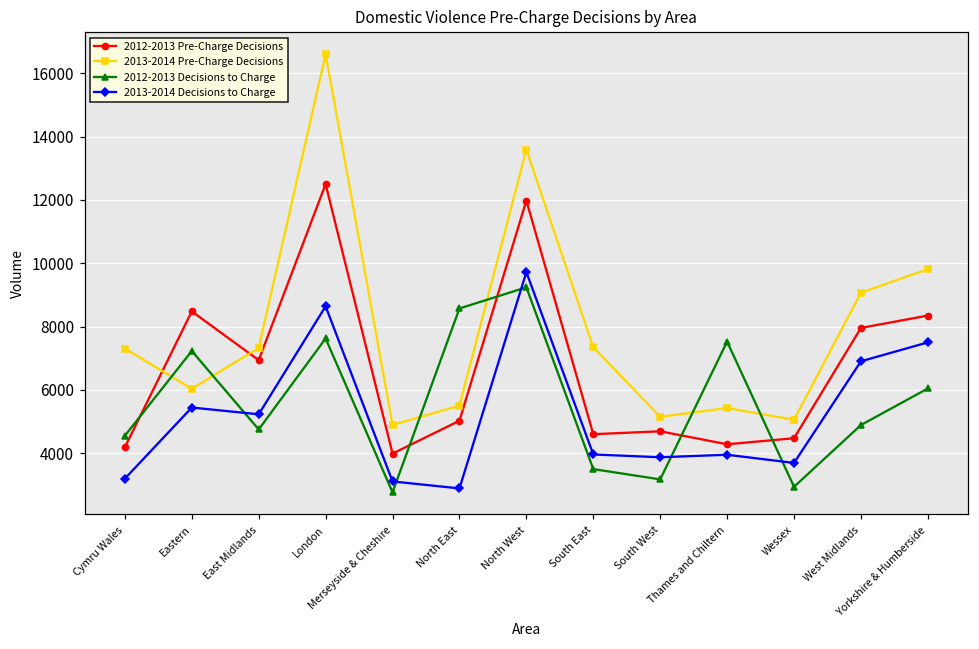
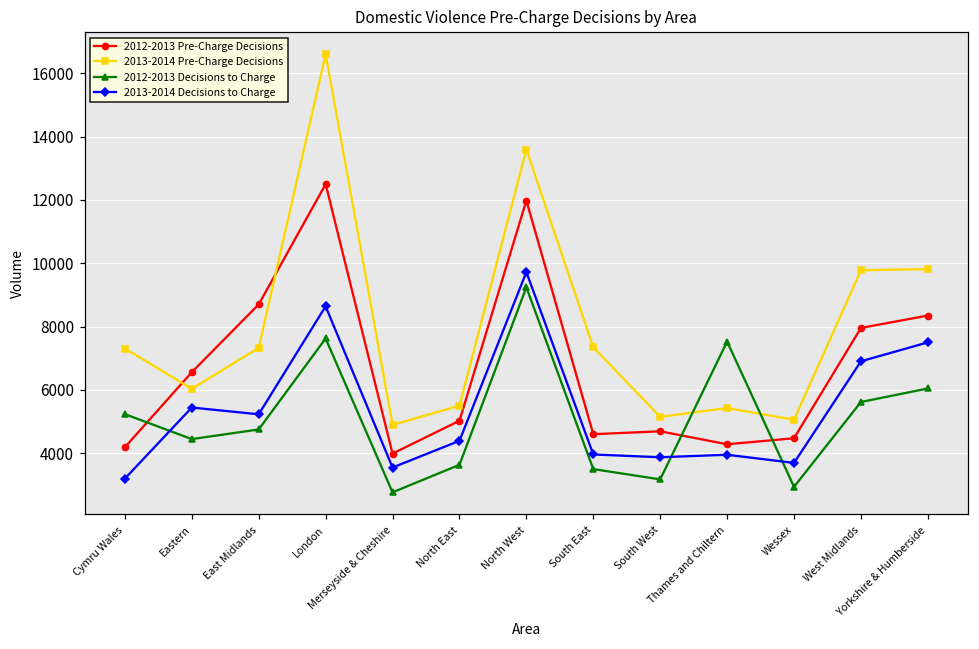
  {
    "2012-2013 Pre-Charge Decisions": {
      "Cymru Wales": 4200,
-     "Eastern": 8500,
-     "East Midlands": 6900,
+     "Eastern": 6600,
+     "East Midlands": 8700,
      "London": 12500,
      "Merseyside & Cheshire": 4000,
      "North East": 5000,
      "North West": 12000,
      "South East": 4600,
      "South West": 4700,
      "Thames and Chiltern": 4300,
      "Wessex": 4500,
      "West Midlands": 8000,
      "Yorkshire & Humberside": 8300
    },
    "2013-2014 Pre-Charge Decisions": {
      "Cymru Wales": 7300,
      "Eastern": 6000,
      "East Midlands": 7300,
      "London": 16600,
      "Merseyside & Cheshire": 4900,
      "North East": 5500,
      "North West": 13600,
      "South East": 7300,
      "South West": 5100,
      "Thames and Chiltern": 5400,
      "Wessex": 5100,
-     "West Midlands": 9100,
+     "West Midlands": 9800,
      "Yorkshire & Humberside": 9800
    },
    "2012-2013 Decisions to Charge": {
-     "Cymru Wales": 4600,
-     "Eastern": 7200,
+     "Cymru Wales": 5200,
+     "Eastern": 4400,
      "East Midlands": 4700,
      "London": 7600,
      "Merseyside & Cheshire": 2800,
-     "North East": 8600,
+     "North East": 3600,
      "North West": 9200,
      "South East": 3500,
      "South West": 3200,
      "Thames and Chiltern": 7500,
      "Wessex": 2900,
-     "West Midlands": 4900,
+     "West Midlands": 5600,
      "Yorkshire & Humberside": 6000
    },
    "2013-2014 Decisions to Charge": {
      "Cymru Wales": 3200,
      "Eastern": 5400,
      "East Midlands": 5200,
      "London": 8600,
-     "Merseyside & Cheshire": 3100,
-     "North East": 2900,
+     "Merseyside & Cheshire": 3500,
+     "North East": 4400,
      "North West": 9700,
      "South East": 4000,
      "South West": 3900,
      "Thames and Chiltern": 3900,
      "Wessex": 3700,
      "West Midlands": 6900,
      "Yorkshire & Humberside": 7500
    }
  }
